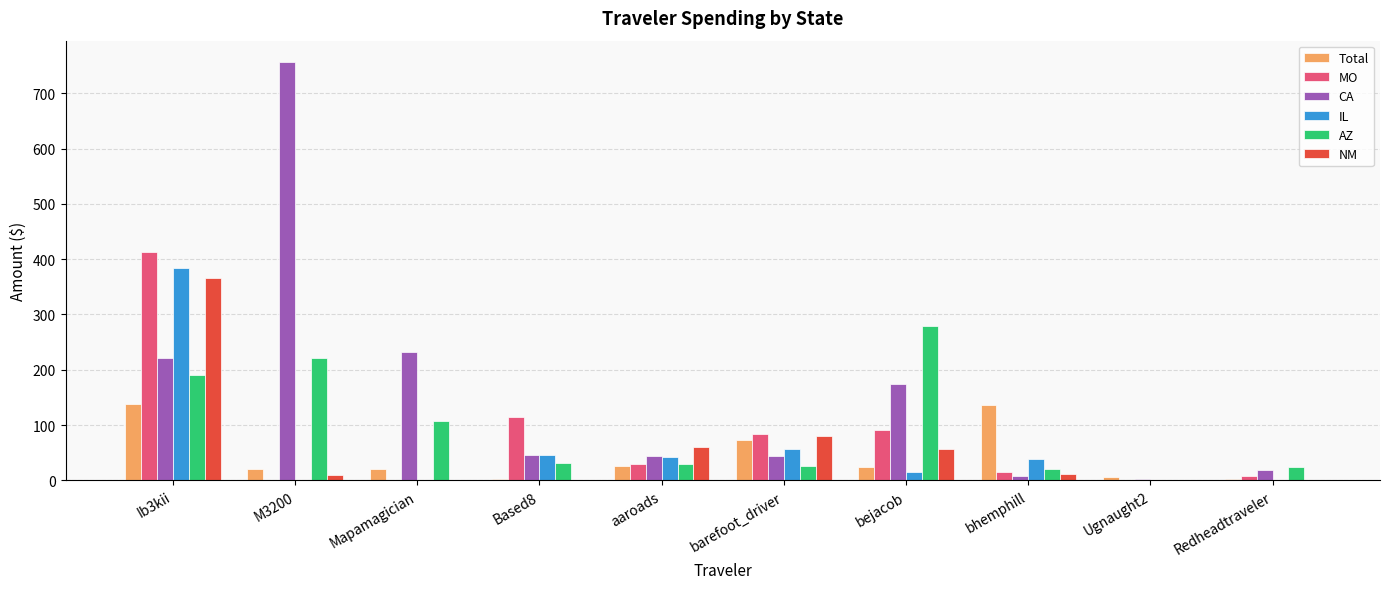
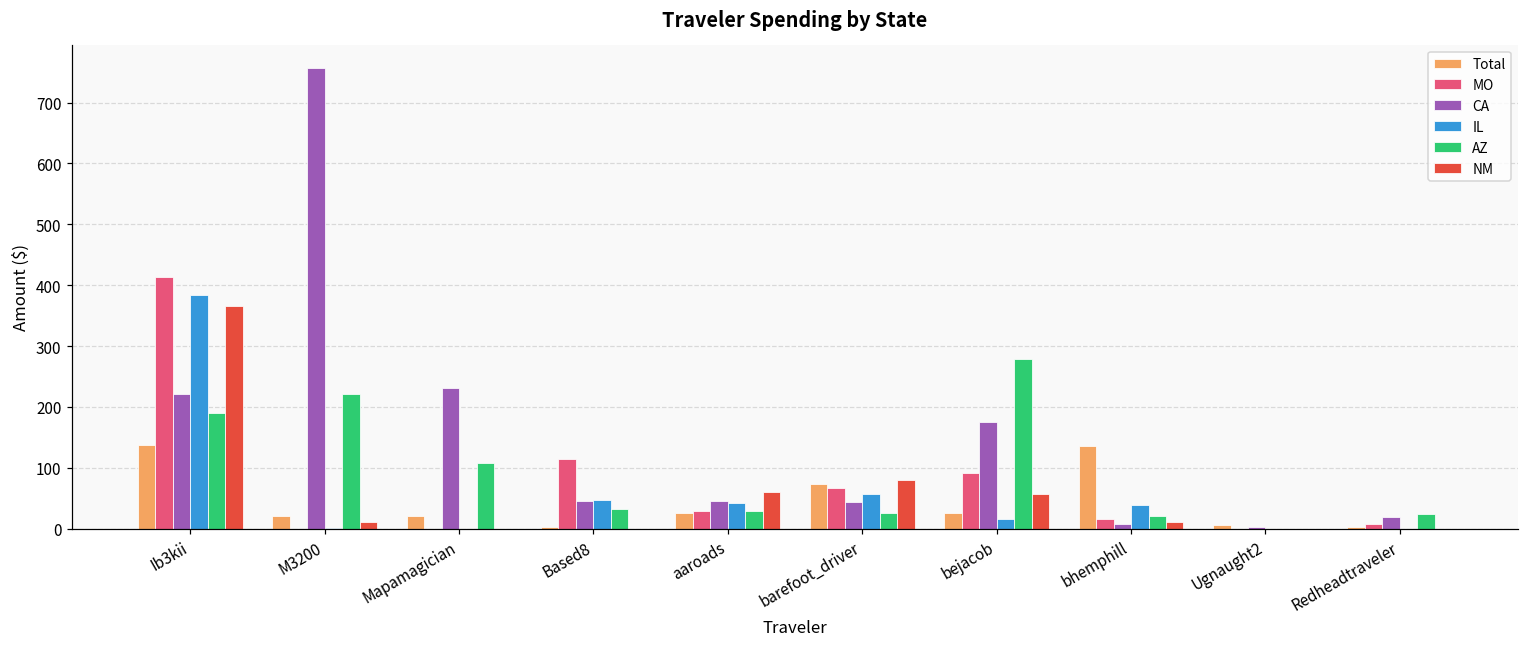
  {
    "Total": {
      "Ib3kii": 140,
      "M3200": 20,
      "Mapamagician": 20,
      "aaroads": 30,
      "barefoot_driver": 70,
      "bejacob": 20,
      "bhemphill": 140,
      "Ugnaught2": 10
    },
    "MO": {
      "Ib3kii": 410,
      "M3200": 0,
      "Mapamagician": 0,
      "Based8": 110,
      "aaroads": 30,
-     "barefoot_driver": 80,
+     "barefoot_driver": 70,
      "bejacob": 90,
      "bhemphill": 20,
      "Ugnaught2": 0,
      "Redheadtraveler": 10
    },
    "CA": {
      "Ib3kii": 220,
      "M3200": 760,
      "Mapamagician": 230,
      "Based8": 50,
      "aaroads": 50,
      "barefoot_driver": 40,
      "bejacob": 170,
      "bhemphill": 10,
      "Redheadtraveler": 20
    },
    "IL": {
      "Ib3kii": 380,
      "Mapamagician": 0,
      "Based8": 50,
      "aaroads": 40,
      "barefoot_driver": 60,
      "bejacob": 20,
      "bhemphill": 40,
      "Ugnaught2": 0
    },
    "AZ": {
      "Ib3kii": 190,
      "M3200": 220,
      "Mapamagician": 110,
      "Based8": 30,
      "aaroads": 30,
      "barefoot_driver": 30,
      "bejacob": 280,
      "bhemphill": 20,
      "Ugnaught2": 0,
      "Redheadtraveler": 20
    },
    "NM": {
      "Ib3kii": 370,
      "M3200": 10,
      "Mapamagician": 0,
      "Based8": 0,
      "aaroads": 60,
      "barefoot_driver": 80,
      "bejacob": 60,
      "bhemphill": 10,
      "Ugnaught2": 0,
      "Redheadtraveler": 0
    }
  }
